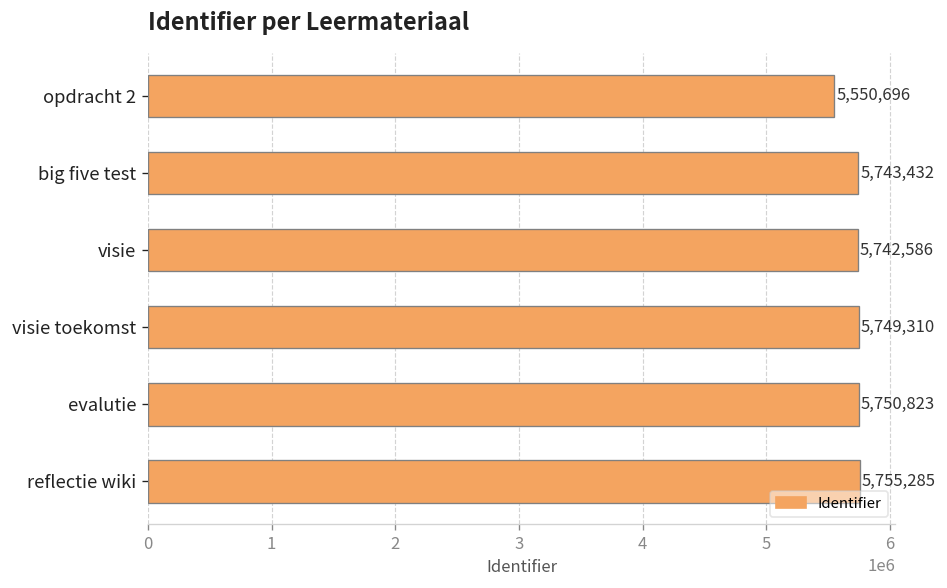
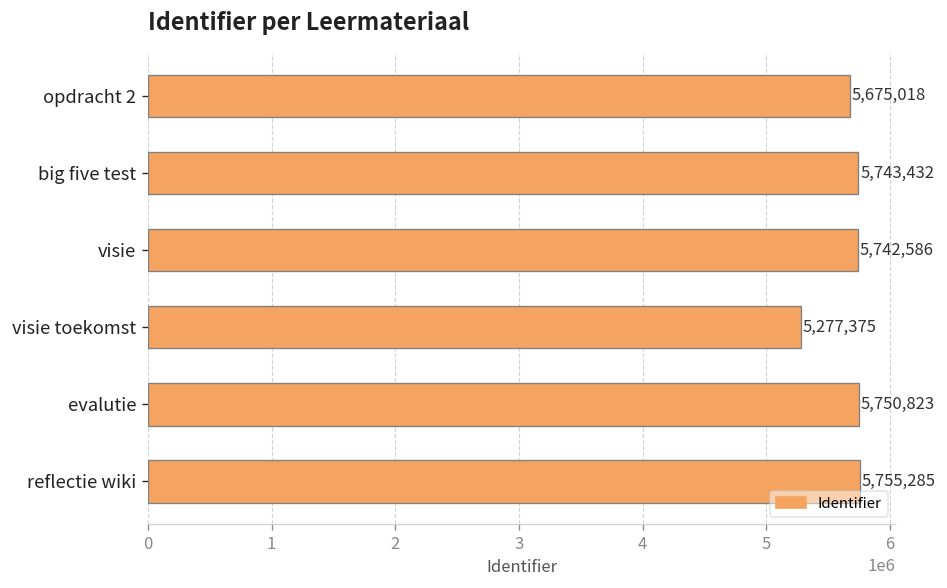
  {
-   "opdracht 2": "5,550,696",
+   "opdracht 2": "5,675,018",
    "big five test": "5,743,432",
    "visie": "5,742,586",
-   "visie toekomst": "5,749,310",
+   "visie toekomst": "5,277,375",
    "evalutie": "5,750,823"
  }
